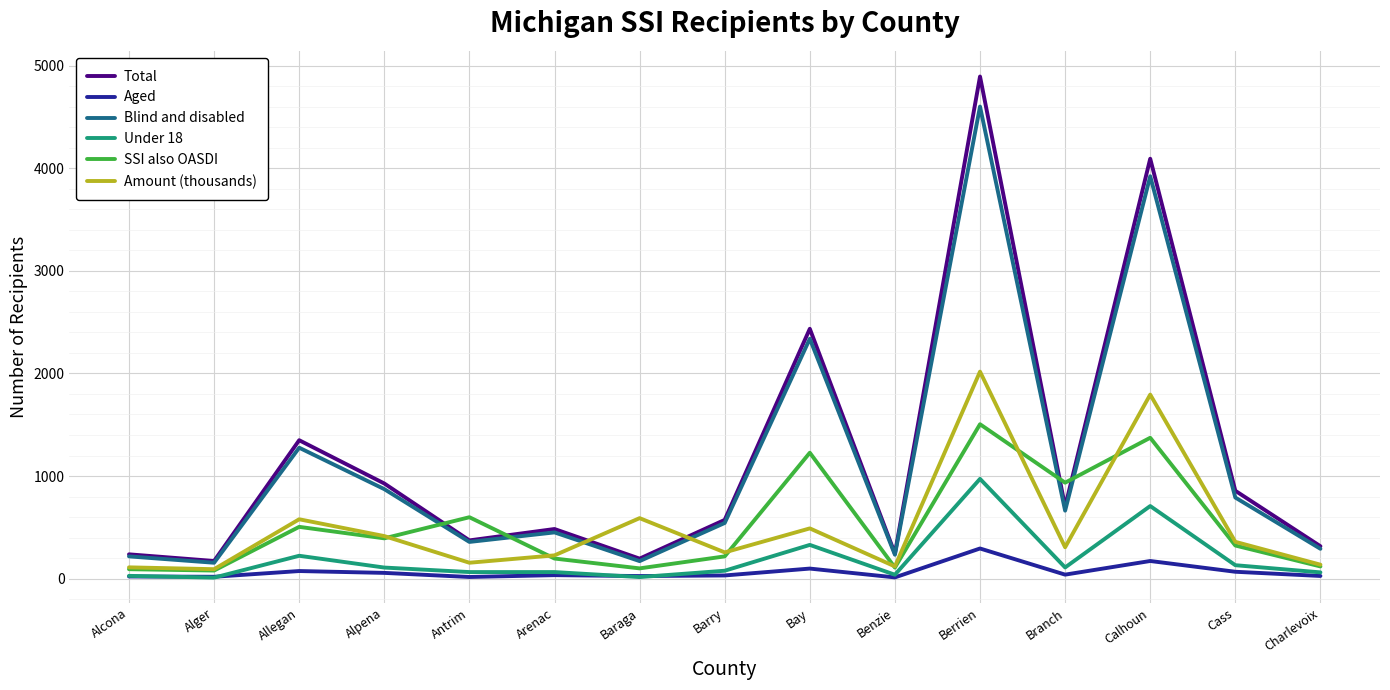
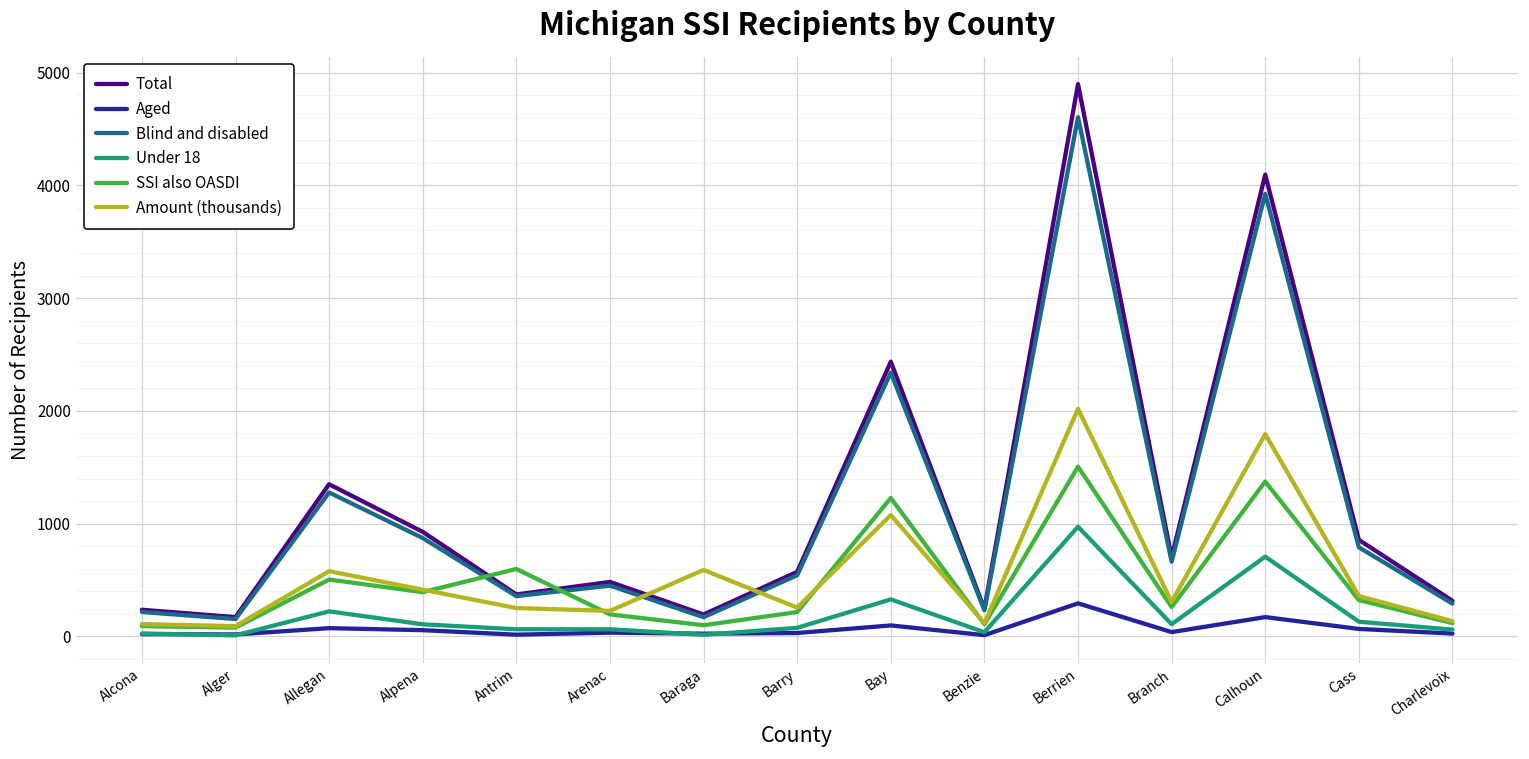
  {
    "SSI also OASDI": {
      "Allegan": 500,
      "Antrim": 600,
      "Arenac": 200,
      "Baraga": 100,
      "Barry": 220,
      "Bay": 1230,
      "Berrien": 1510,
-     "Branch": 940,
+     "Branch": 260,
      "Calhoun": 1370,
      "Cass": 320
    },
    "Amount (thousands)": {
      "Allegan": 580,
-     "Antrim": 150,
+     "Antrim": 250,
      "Arenac": 230,
      "Baraga": 590,
      "Barry": 260,
-     "Bay": 490,
+     "Bay": 1080,
      "Berrien": 2020,
      "Branch": 310,
      "Calhoun": 1790,
      "Cass": 360
    }
  }
